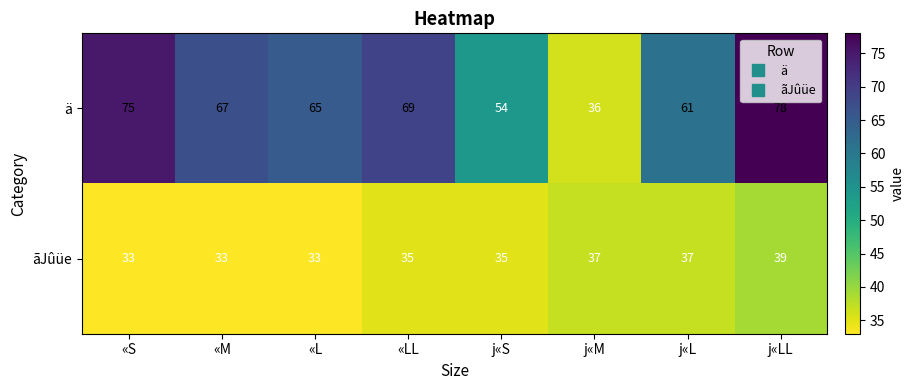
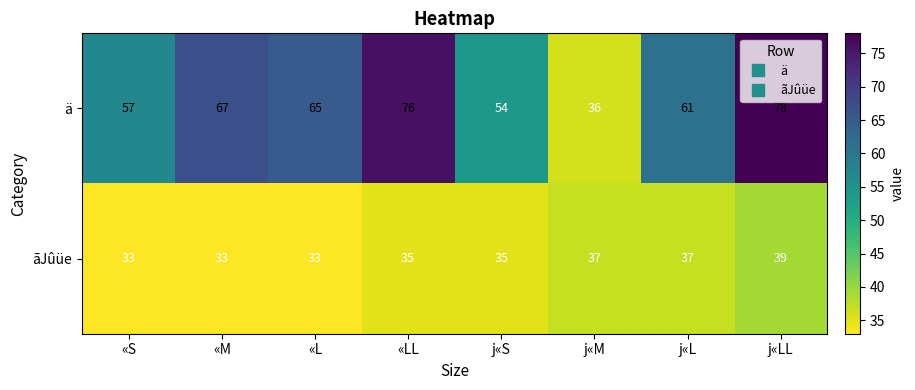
  {
    "ä": {
-     "«S": 75,
+     "«S": 57,
      "«M": 67,
      "«L": 65,
-     "«LL": 69,
+     "«LL": 76,
      "j«S": 54,
      "j«M": 36,
      "j«L": 61
    },
    "ãJûüe": {
      "«S": 33,
      "«M": 33,
      "«L": 33,
      "«LL": 35,
      "j«S": 35,
      "j«M": 37,
      "j«L": 37,
      "j«LL": 39
    }
  }
